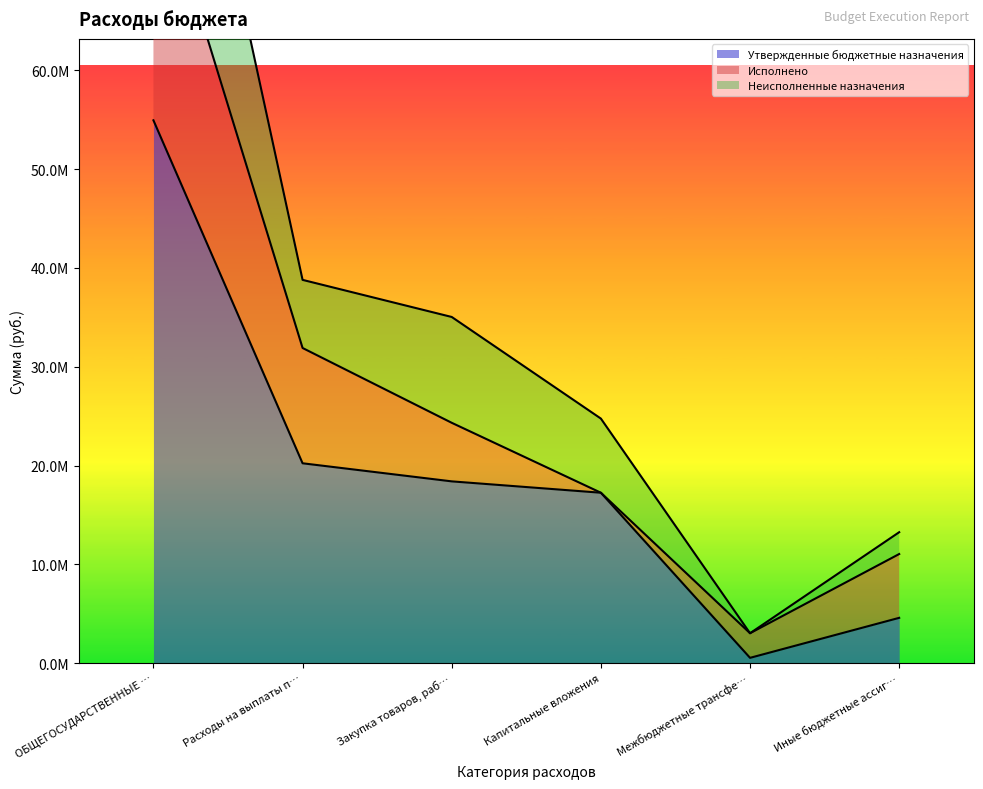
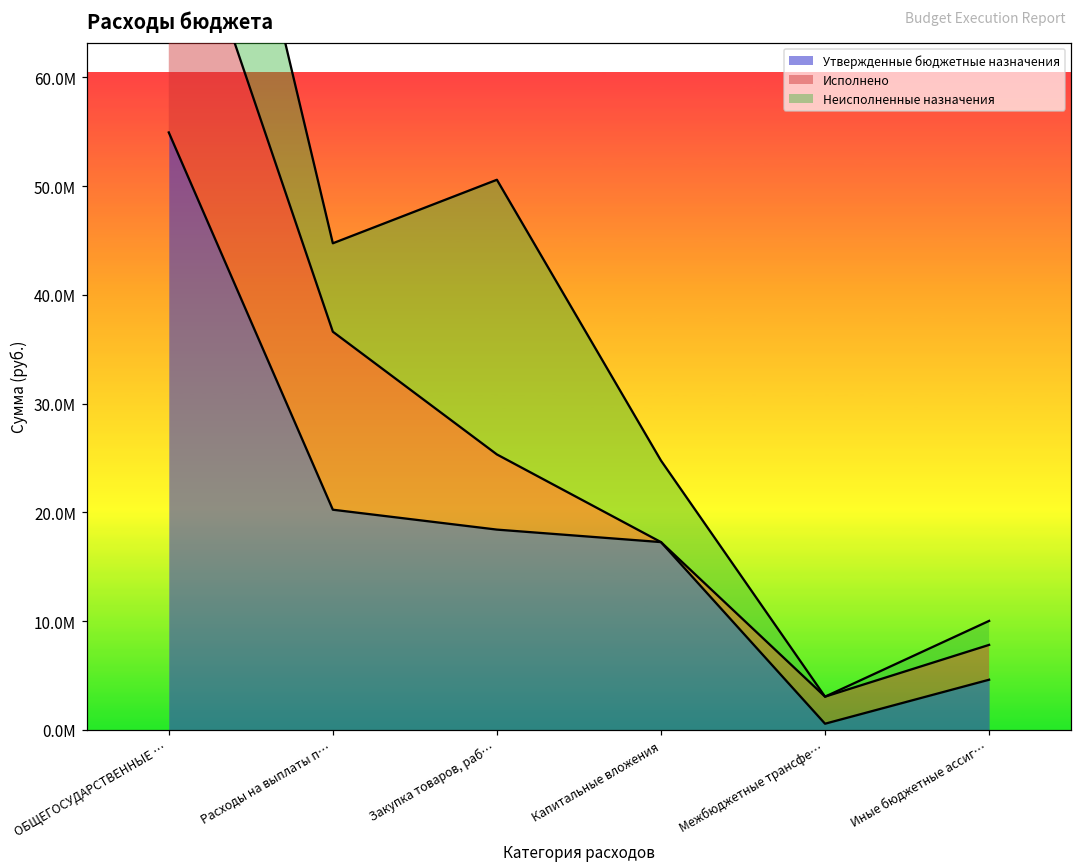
  {
    "Утвержденные бюджетные назначения": {
      "ОБЩЕГОСУДАРСТВЕННЫЕ …": 55000000,
      "Расходы на выплаты п…": 20000000,
      "Закупка товаров, раб…": 18000000,
      "Межбюджетные трансфе…": 1000000,
      "Иные бюджетные ассиг…": 5000000
    },
    "Исполнено": {
-     "Расходы на выплаты п…": 12000000,
-     "Закупка товаров, раб…": 6000000,
-     "Иные бюджетные ассиг…": 6000000
+     "Расходы на выплаты п…": 16000000,
+     "Закупка товаров, раб…": 7000000,
+     "Иные бюджетные ассиг…": 3000000
    },
    "Неисполненные назначения": {
-     "Расходы на выплаты п…": 7000000,
-     "Закупка товаров, раб…": 11000000,
+     "Расходы на выплаты п…": 8000000,
+     "Закупка товаров, раб…": 25000000,
      "Капитальные вложения": 8000000,
      "Иные бюджетные ассиг…": 2000000
    }
  }
